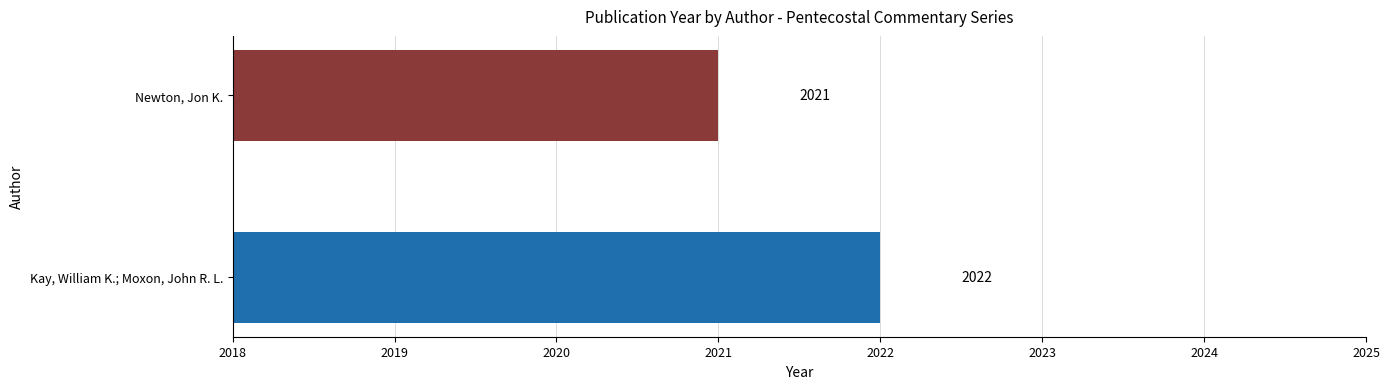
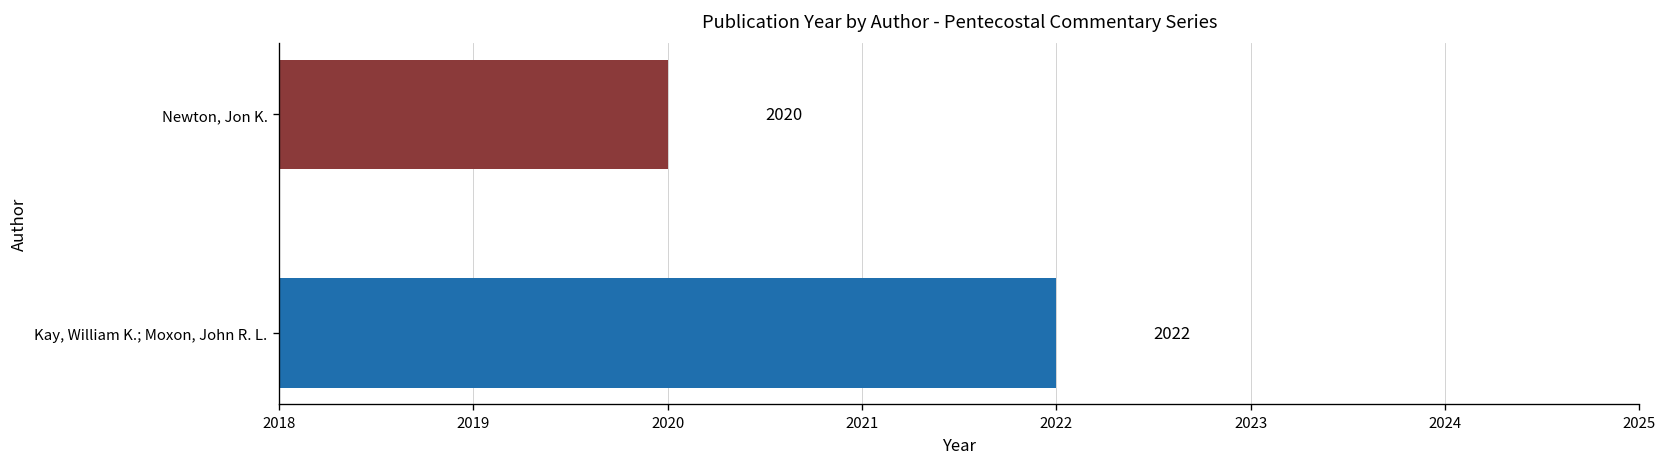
  {
-   "Newton, Jon K.": 2021
+   "Newton, Jon K.": 2020
  }
